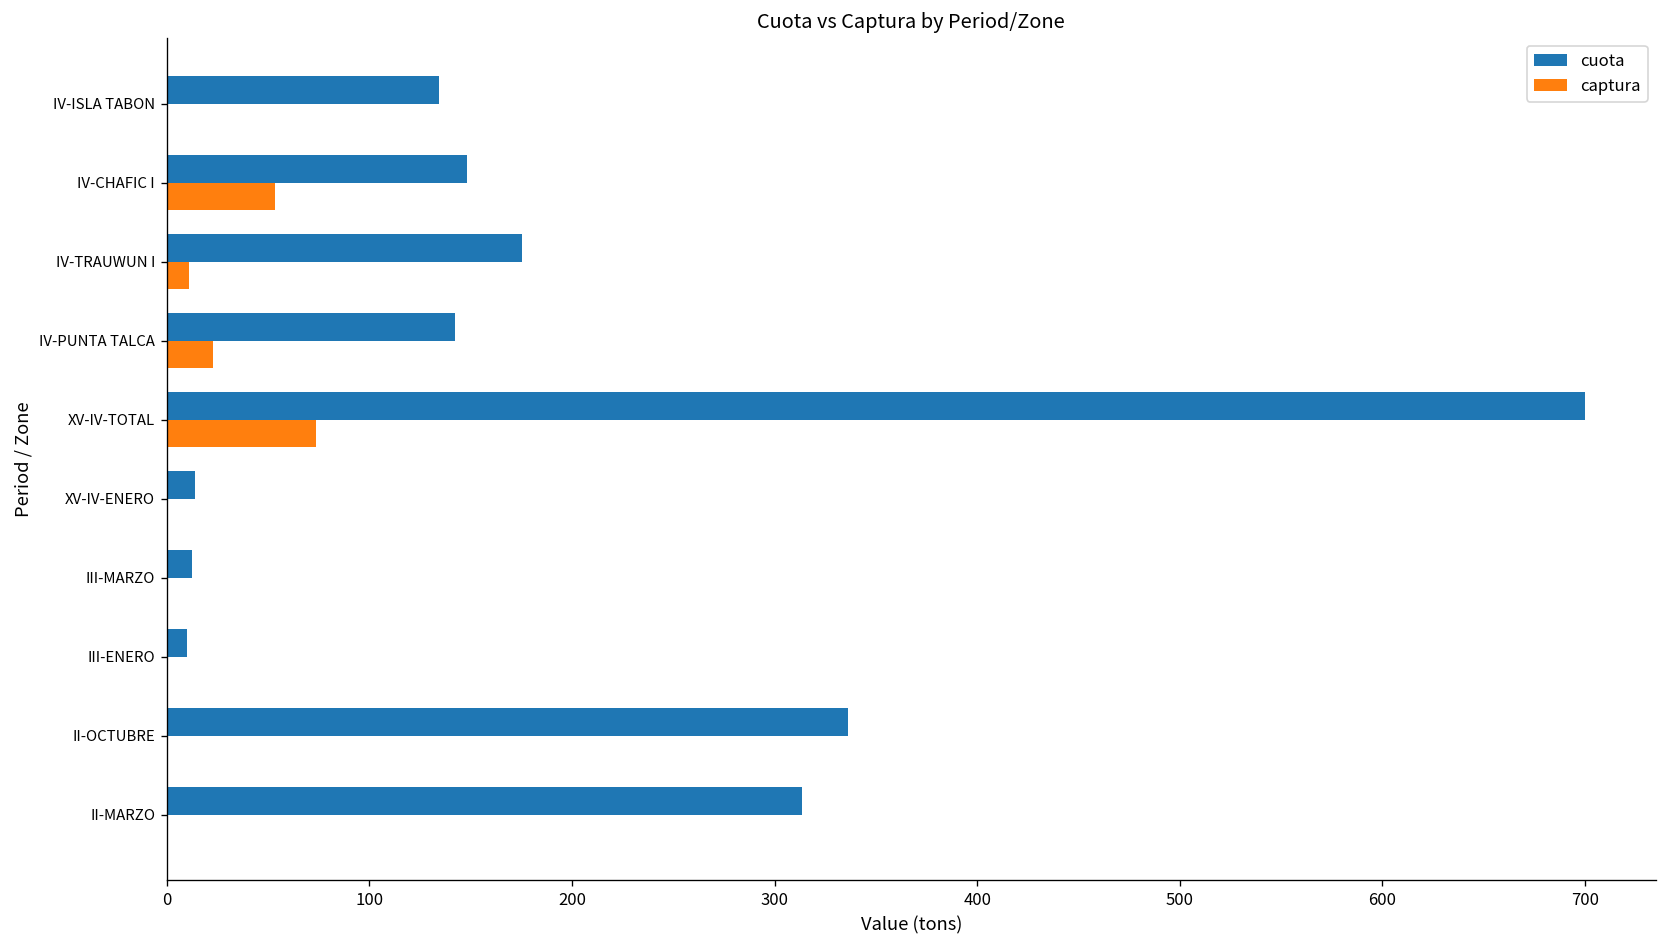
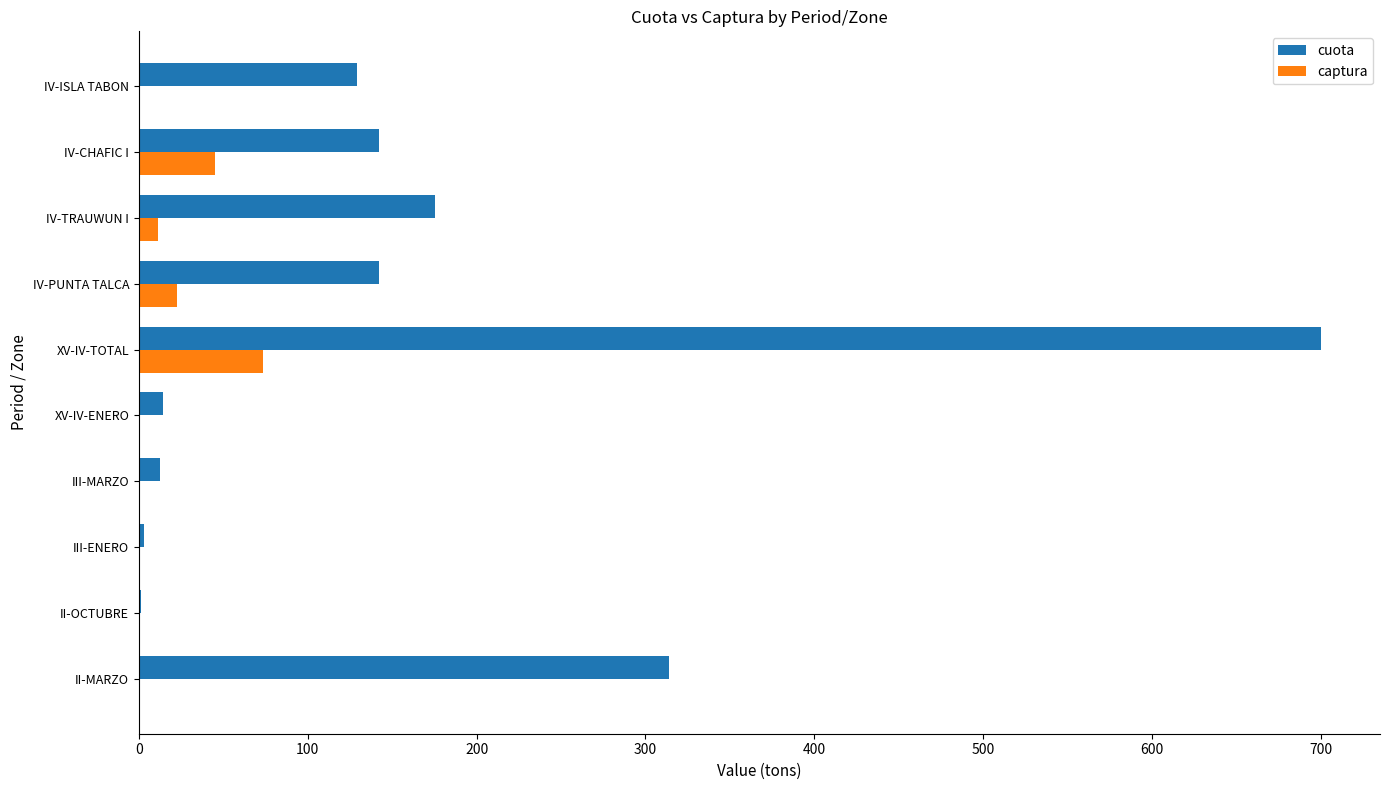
  {
    "cuota": {
-     "IV-ISLA TABON": 134,
-     "IV-CHAFIC I": 148,
+     "IV-ISLA TABON": 129,
+     "IV-CHAFIC I": 142,
      "IV-TRAUWUN I": 175,
      "IV-PUNTA TALCA": 142,
      "XV-IV-TOTAL": 700,
      "XV-IV-ENERO": 14,
      "III-MARZO": 13,
-     "III-ENERO": 10,
-     "II-OCTUBRE": 336,
+     "III-ENERO": 3,
+     "II-OCTUBRE": 1,
      "II-MARZO": 314
    },
    "captura": {
      "IV-ISLA TABON": 0,
-     "IV-CHAFIC I": 53,
+     "IV-CHAFIC I": 45,
      "IV-TRAUWUN I": 11,
      "IV-PUNTA TALCA": 23,
      "XV-IV-TOTAL": 74,
      "XV-IV-ENERO": 0,
      "III-MARZO": 0,
      "III-ENERO": 0,
      "II-OCTUBRE": 0,
      "II-MARZO": 0
    }
  }
